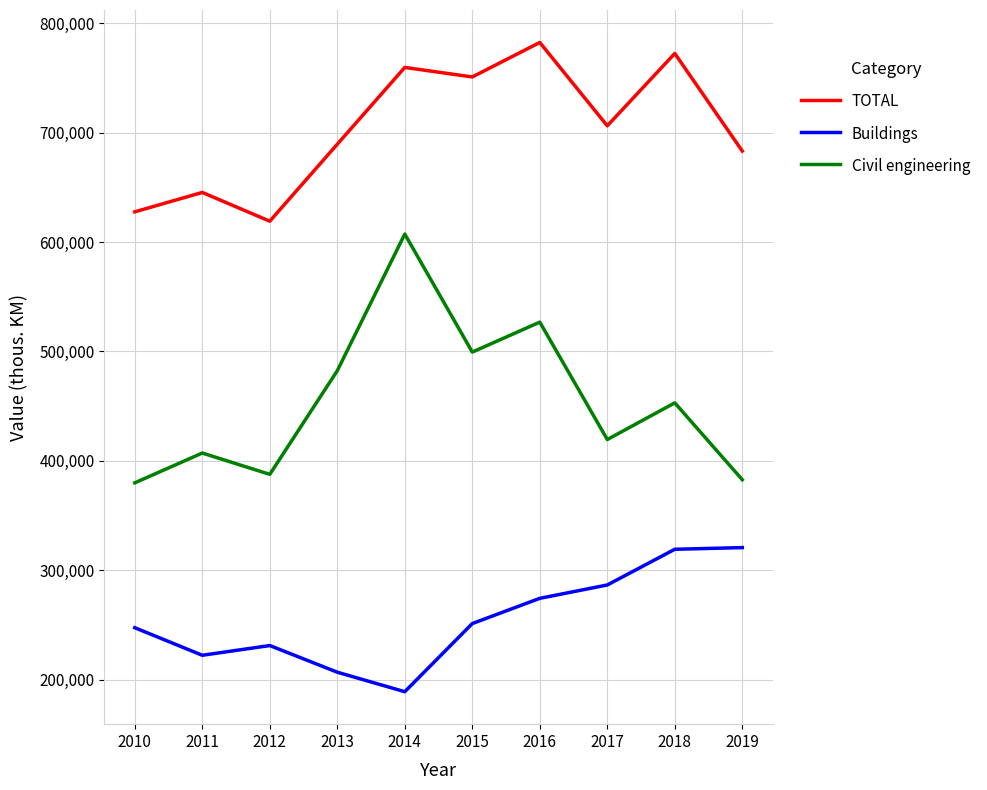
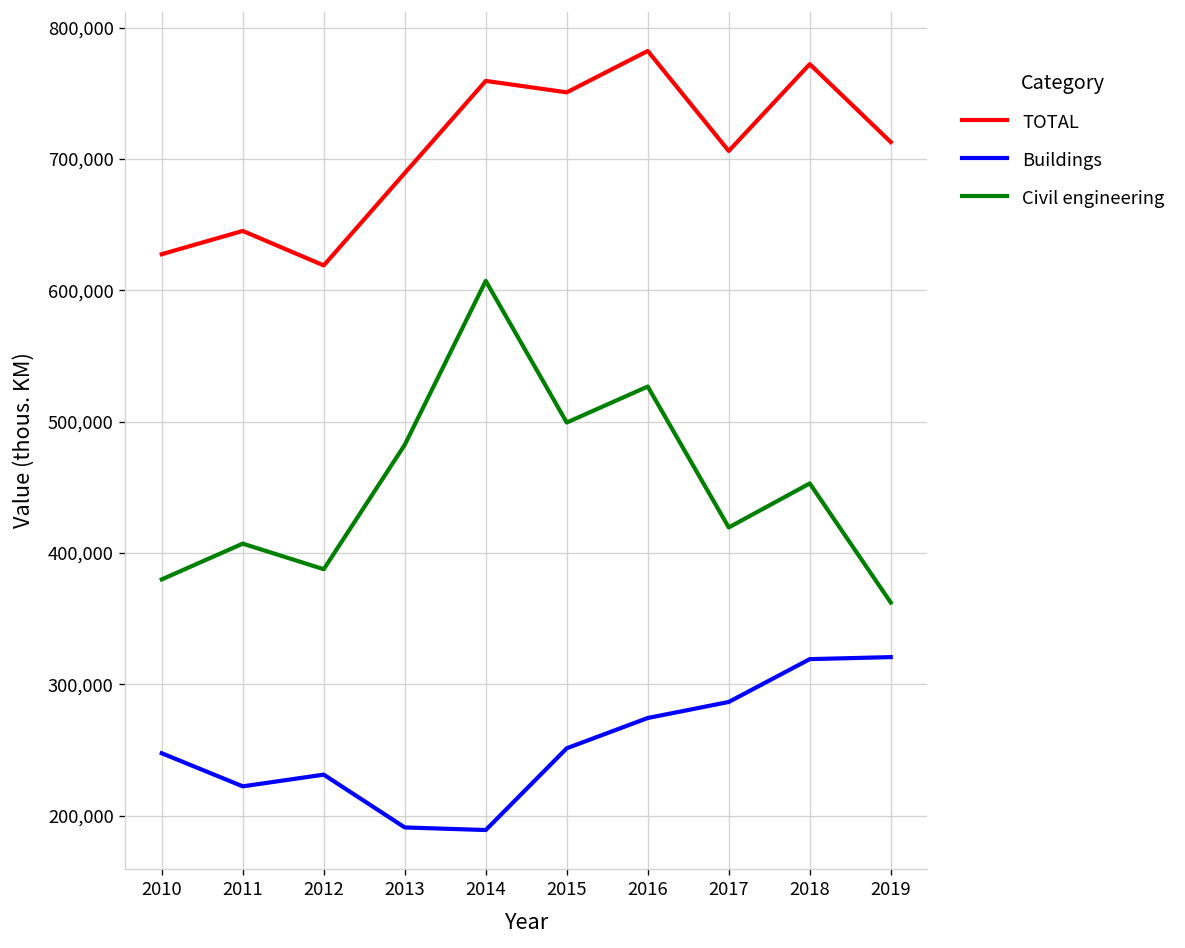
  {
    "TOTAL": {
      "2010": "628,000",
      "2011": "645,000",
      "2012": "619,000",
      "2013": "689,000",
      "2014": "759,000",
      "2015": "751,000",
      "2016": "782,000",
      "2017": "706,000",
      "2018": "772,000",
-     "2019": "683,000"
+     "2019": "713,000"
    },
    "Buildings": {
      "2010": "248,000",
      "2011": "222,000",
      "2012": "231,000",
-     "2013": "207,000",
+     "2013": "191,000",
      "2014": "189,000",
      "2015": "251,000",
      "2016": "274,000",
      "2017": "287,000",
      "2018": "319,000",
      "2019": "321,000"
    },
    "Civil engineering": {
      "2010": "380,000",
      "2011": "407,000",
      "2012": "388,000",
      "2013": "482,000",
      "2014": "607,000",
      "2015": "499,000",
      "2016": "527,000",
      "2017": "420,000",
      "2018": "453,000",
-     "2019": "383,000"
+     "2019": "362,000"
    }
  }
